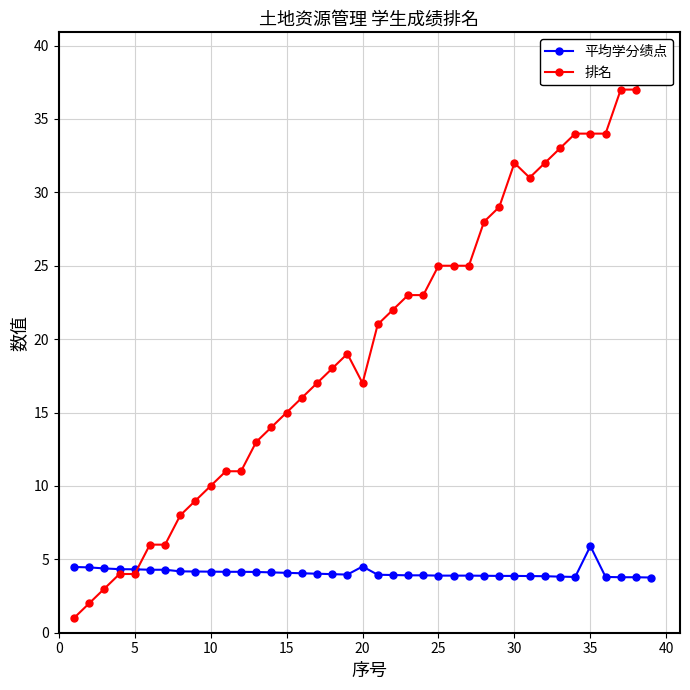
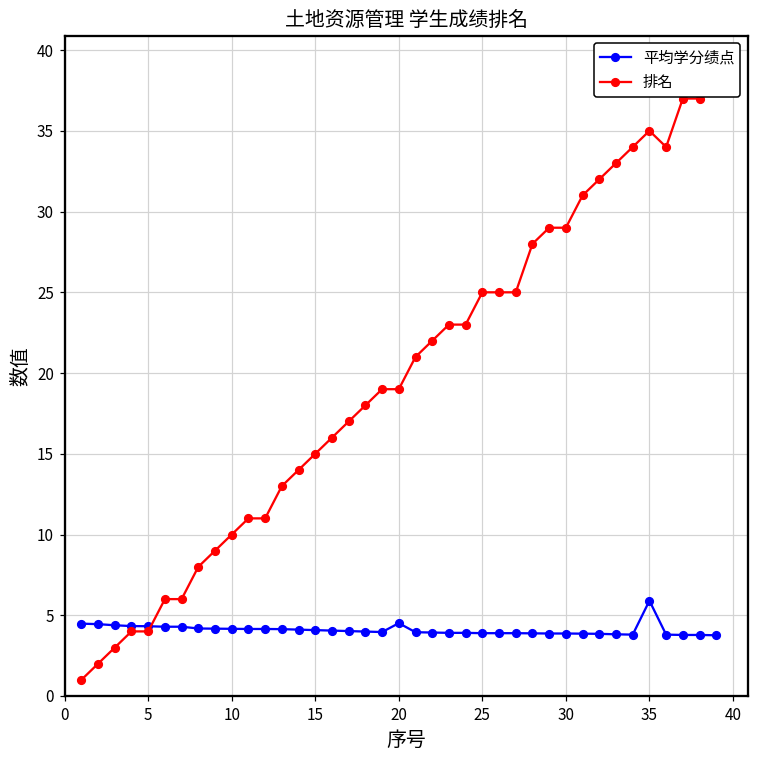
  {
    "平均学分绩点": {
      "5": 4.3,
      "10": 4,
      "15": 4,
      "20": 4.5,
      "25": 4,
      "30": 4,
      "35": 6
    },
    "排名": {
      "5": 4,
      "10": 10,
      "15": 15,
-     "20": 17,
+     "20": 19,
      "25": 25,
-     "30": 32,
-     "35": 34
+     "30": 29,
+     "35": 35
    }
  }
